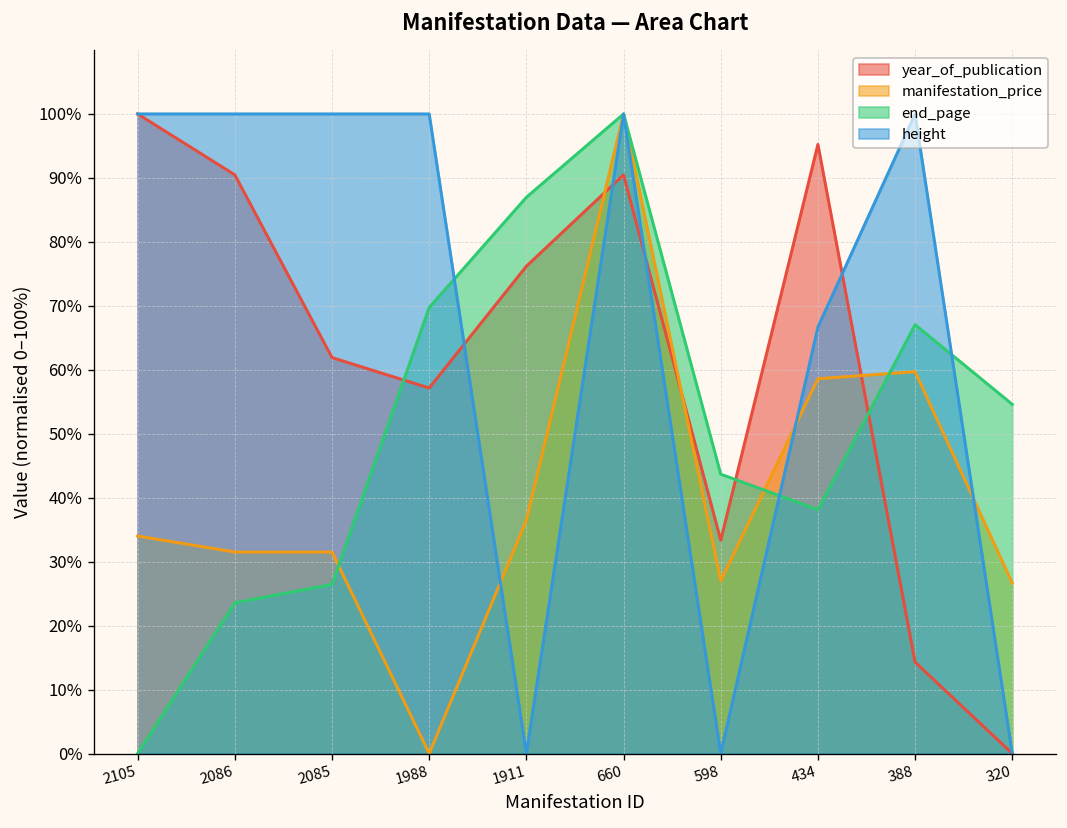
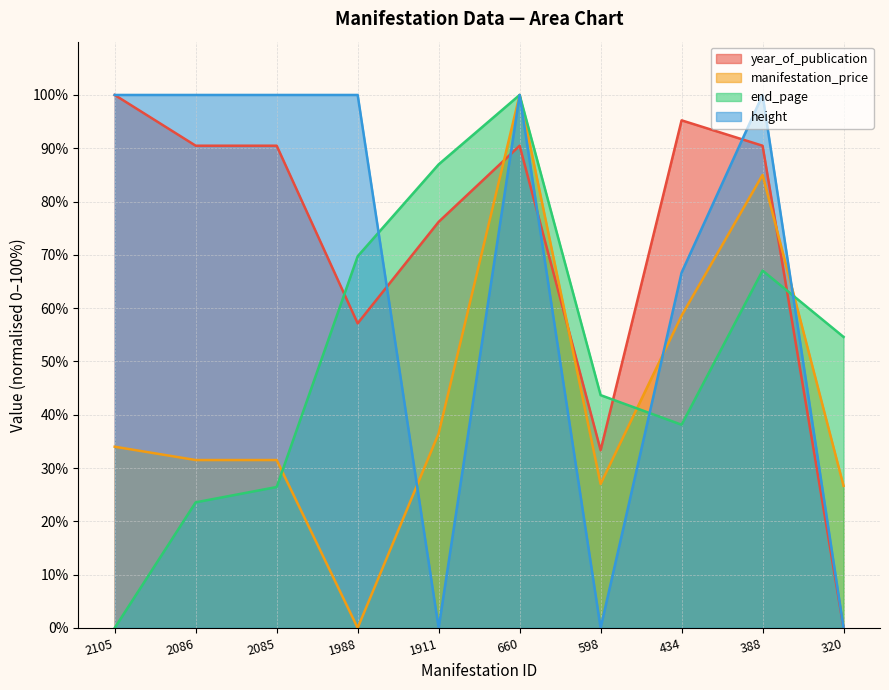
  {
    "year_of_publication": {
      "2086": "90%",
-     "2085": "62%",
+     "2085": "90%",
      "1988": "57%",
      "1911": "76%",
      "660": "90%",
      "598": "33%",
      "434": "95%",
-     "388": "14%"
+     "388": "90%"
    },
    "manifestation_price": {
      "2105": "34%",
      "2086": "31%",
      "2085": "31%",
      "1988": "0%",
      "1911": "36%",
      "598": "27%",
      "434": "59%",
-     "388": "60%",
+     "388": "85%",
      "320": "27%"
    },
    "end_page": {
      "2105": "0%",
      "2086": "24%",
      "2085": "26%",
      "1988": "70%",
      "1911": "87%",
      "598": "44%",
      "434": "38%",
      "388": "67%",
      "320": "55%"
    },
    "height": {
      "2086": "100%",
      "2085": "100%",
      "1988": "100%",
      "1911": "0%",
      "598": "0%",
      "434": "67%"
    }
  }
